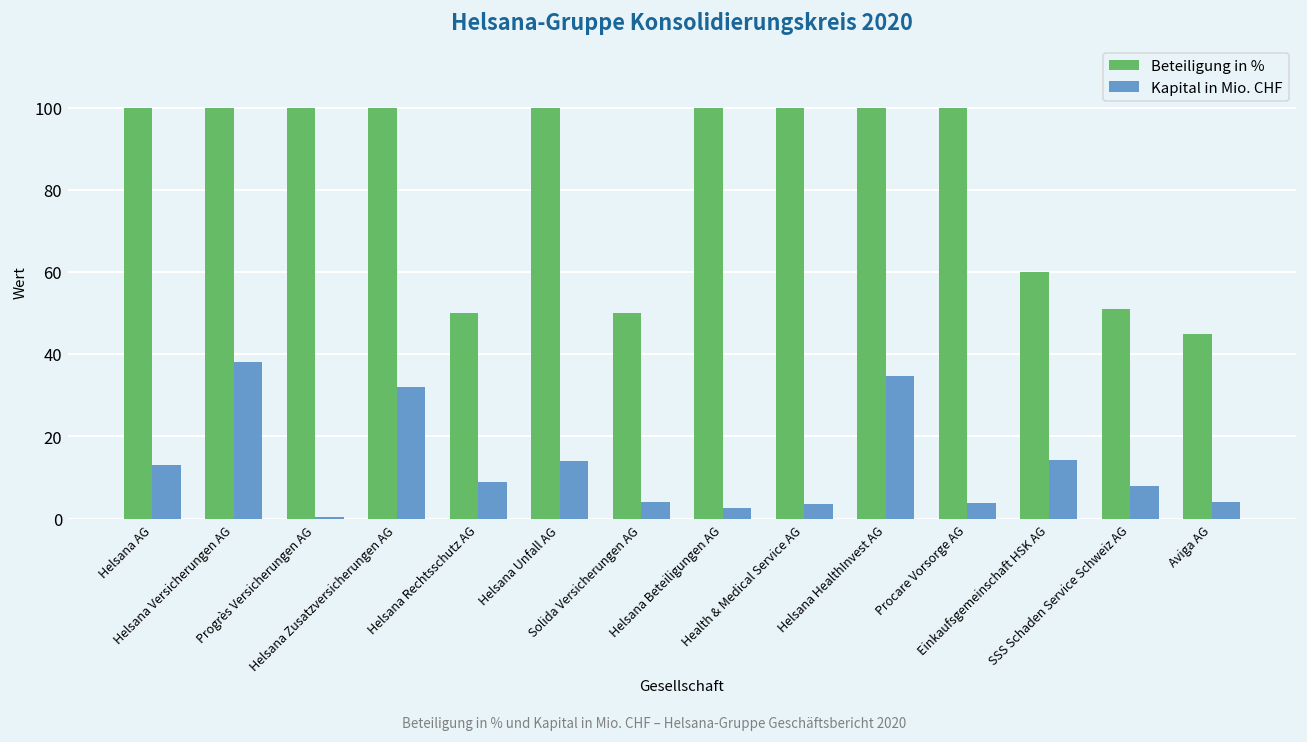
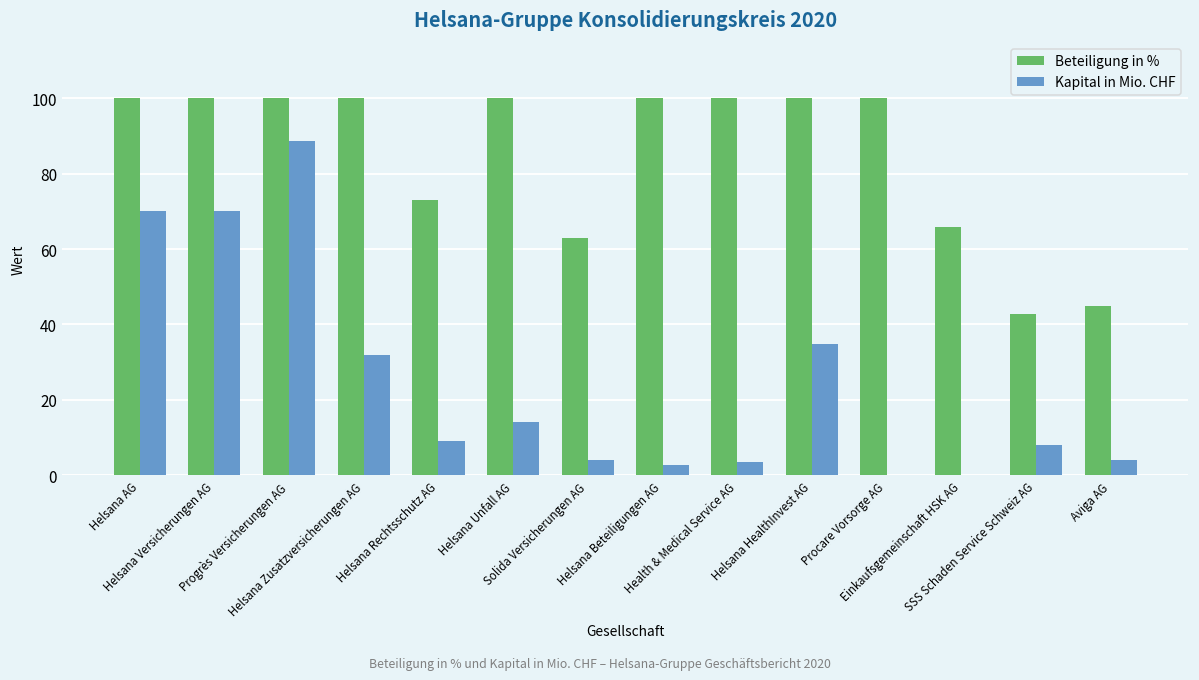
  {
    "Beteiligung in %": {
      "Helsana AG": 100,
      "Helsana Versicherungen AG": 100,
      "Progrès Versicherungen AG": 100,
      "Helsana Zusatzversicherungen AG": 100,
-     "Helsana Rechtsschutz AG": 50,
+     "Helsana Rechtsschutz AG": 73,
      "Helsana Unfall AG": 100,
-     "Solida Versicherungen AG": 50,
+     "Solida Versicherungen AG": 63,
      "Helsana Beteiligungen AG": 100,
      "Health & Medical Service AG": 100,
      "Helsana HealthInvest AG": 100,
      "Procare Vorsorge AG": 100,
-     "Einkaufsgemeinschaft HSK AG": 60,
-     "SSS Schaden Service Schweiz AG": 51,
+     "Einkaufsgemeinschaft HSK AG": 66,
+     "SSS Schaden Service Schweiz AG": 43,
      "Aviga AG": 45
    },
    "Kapital in Mio. CHF": {
-     "Helsana AG": 13,
-     "Helsana Versicherungen AG": 38,
-     "Progrès Versicherungen AG": 0,
+     "Helsana AG": 70,
+     "Helsana Versicherungen AG": 70,
+     "Progrès Versicherungen AG": 89,
      "Helsana Zusatzversicherungen AG": 32,
      "Helsana Rechtsschutz AG": 9,
      "Helsana Unfall AG": 14,
      "Solida Versicherungen AG": 4,
      "Helsana Beteiligungen AG": 3,
      "Health & Medical Service AG": 4,
      "Helsana HealthInvest AG": 35,
-     "Procare Vorsorge AG": 4,
-     "Einkaufsgemeinschaft HSK AG": 14,
+     "Procare Vorsorge AG": 0,
+     "Einkaufsgemeinschaft HSK AG": 0,
      "SSS Schaden Service Schweiz AG": 8,
      "Aviga AG": 4
    }
  }
